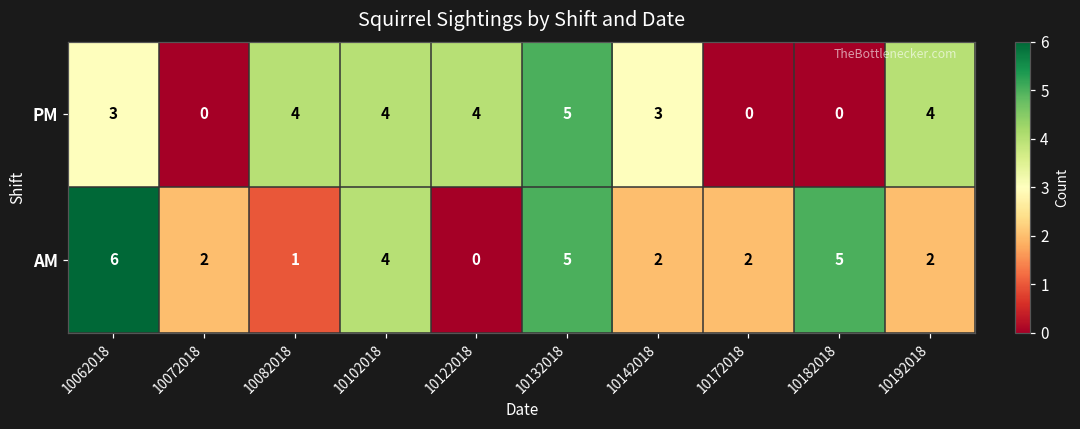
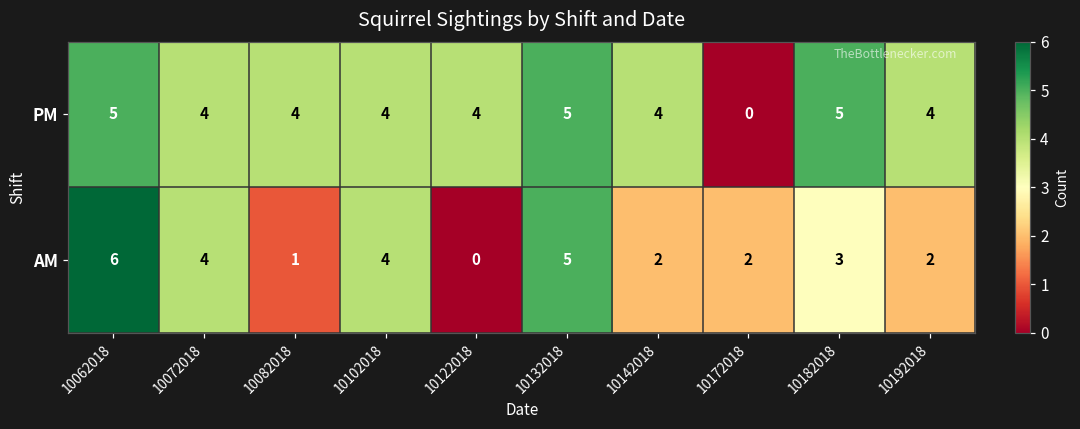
  {
    "PM": {
-     "10062018": 3,
-     "10072018": 0,
+     "10062018": 5,
+     "10072018": 4,
      "10082018": 4,
      "10102018": 4,
      "10122018": 4,
      "10132018": 5,
-     "10142018": 3,
+     "10142018": 4,
      "10172018": 0,
-     "10182018": 0
+     "10182018": 5
    },
    "AM": {
      "10062018": 6,
-     "10072018": 2,
+     "10072018": 4,
      "10082018": 1,
      "10102018": 4,
      "10122018": 0,
      "10132018": 5,
      "10142018": 2,
      "10172018": 2,
-     "10182018": 5,
+     "10182018": 3,
      "10192018": 2
    }
  }
